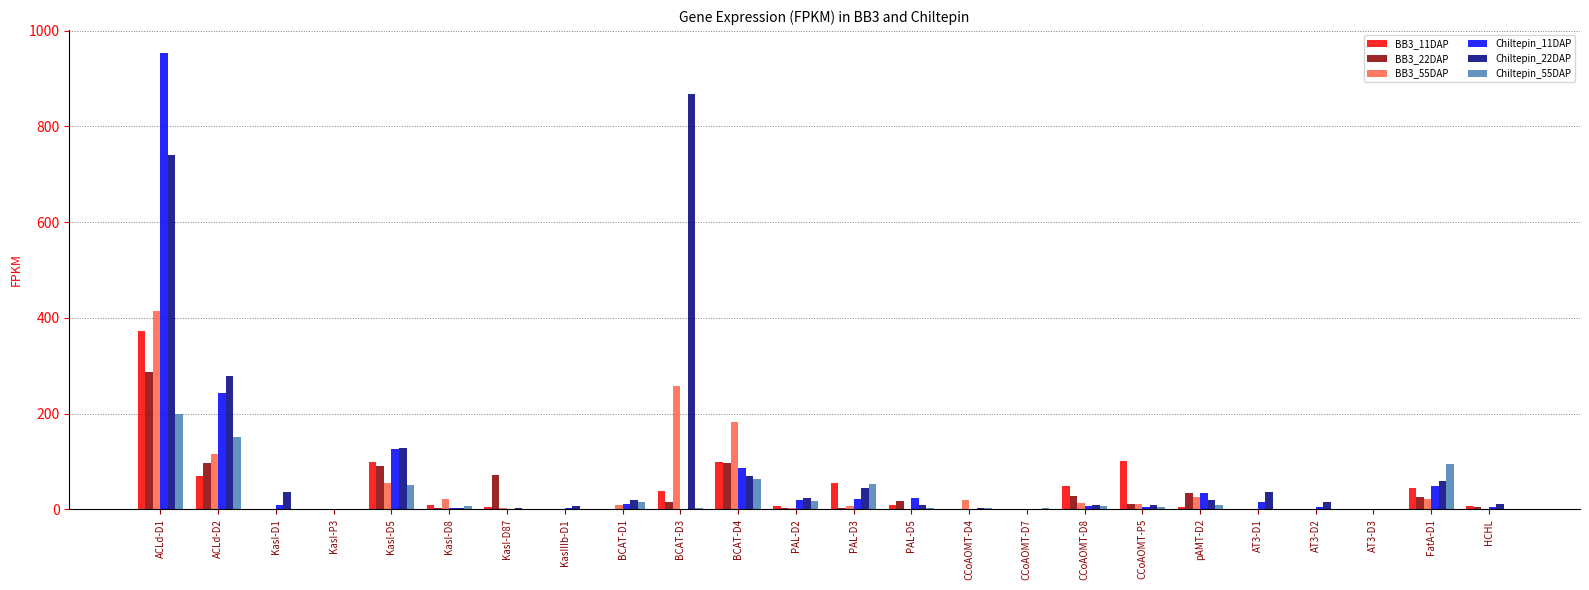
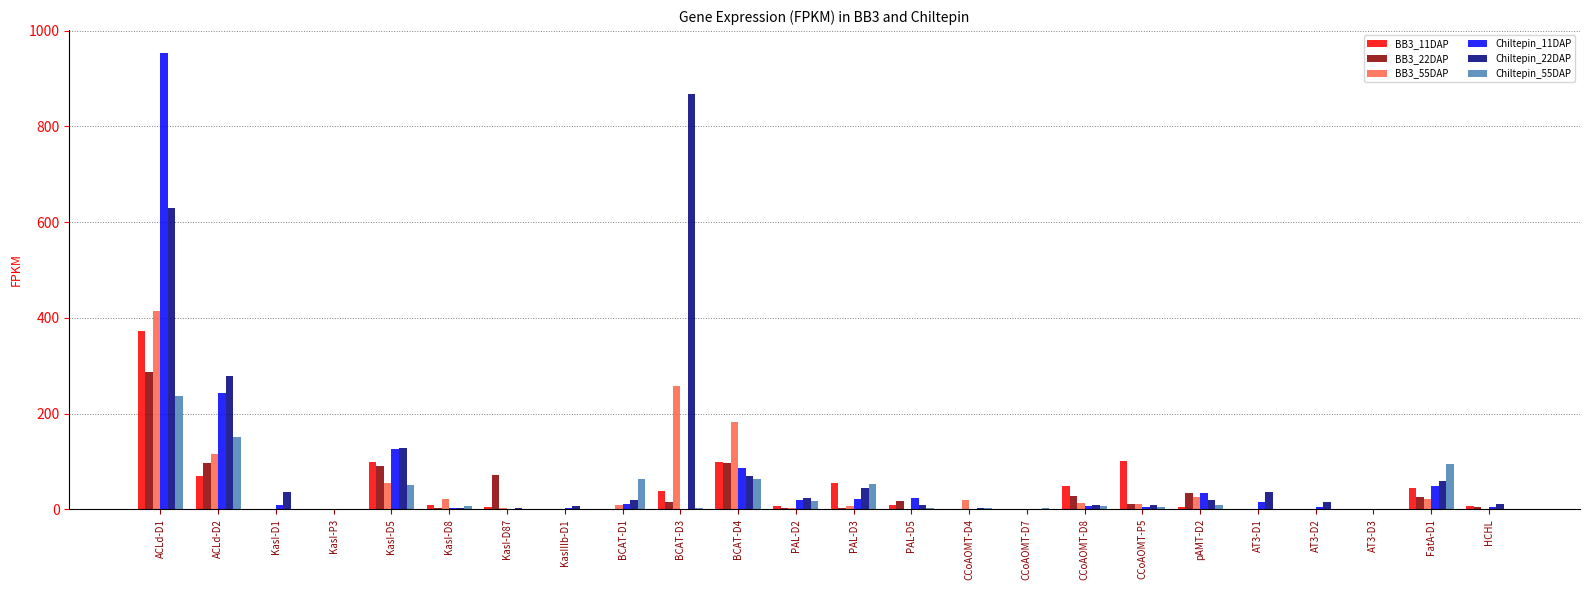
  {
    "BB3_11DAP": {
      "ACLd-D1": 370,
      "ACLd-D2": 70,
      "KasI-D5": 100,
      "KasI-D8": 10,
      "BCAT-D3": 40,
      "BCAT-D4": 100,
      "PAL-D2": 10,
      "PAL-D3": 50,
      "PAL-D5": 10,
      "CCoAOMT-D7": 0,
      "CCoAOMT-D8": 50,
      "CCoAOMT-P5": 100,
      "AT3-D1": 0,
      "AT3-D2": 0,
      "AT3-D3": 0,
      "FatA-D1": 40,
      "HCHL": 10
    },
    "BB3_22DAP": {
      "ACLd-D1": 290,
      "ACLd-D2": 100,
      "KasI-D5": 90,
      "KasI-D87": 70,
      "BCAT-D3": 10,
      "BCAT-D4": 100,
      "PAL-D5": 20,
      "CCoAOMT-D7": 0,
      "CCoAOMT-D8": 30,
      "CCoAOMT-P5": 10,
      "pAMT-D2": 30,
      "AT3-D1": 0,
      "AT3-D2": 0,
      "AT3-D3": 0,
      "FatA-D1": 20
    },
    "BB3_55DAP": {
      "ACLd-D1": 420,
      "ACLd-D2": 110,
      "KasI-D5": 60,
      "KasI-D8": 20,
      "BCAT-D1": 10,
      "BCAT-D3": 260,
      "BCAT-D4": 180,
      "PAL-D3": 10,
      "CCoAOMT-D4": 20,
      "CCoAOMT-D7": 0,
      "CCoAOMT-D8": 10,
      "CCoAOMT-P5": 10,
      "pAMT-D2": 30,
      "AT3-D1": 0,
      "AT3-D2": 0,
      "AT3-D3": 0,
      "FatA-D1": 20
    },
    "Chiltepin_11DAP": {
      "ACLd-D1": 950,
      "ACLd-D2": 240,
      "KasI-D1": 10,
      "KasI-D5": 130,
      "BCAT-D1": 10,
      "BCAT-D4": 90,
      "PAL-D2": 20,
      "PAL-D3": 20,
      "PAL-D5": 20,
      "CCoAOMT-D8": 10,
      "CCoAOMT-P5": 10,
      "pAMT-D2": 30,
      "AT3-D1": 20,
      "AT3-D2": 10,
      "FatA-D1": 50,
      "HCHL": 10
    },
    "Chiltepin_22DAP": {
-     "ACLd-D1": 740,
+     "ACLd-D1": 630,
      "ACLd-D2": 280,
      "KasI-D1": 40,
      "KasI-D5": 130,
      "KasIIIb-D1": 10,
      "BCAT-D1": 20,
      "BCAT-D3": 870,
      "BCAT-D4": 70,
      "PAL-D2": 20,
      "PAL-D3": 40,
      "PAL-D5": 10,
      "CCoAOMT-D8": 10,
      "CCoAOMT-P5": 10,
      "pAMT-D2": 20,
      "AT3-D1": 40,
      "AT3-D2": 10,
      "FatA-D1": 60,
      "HCHL": 10
    },
    "Chiltepin_55DAP": {
-     "ACLd-D1": 200,
+     "ACLd-D1": 240,
      "ACLd-D2": 150,
      "KasI-D5": 50,
      "KasI-D8": 10,
      "KasIIIb-D1": 0,
-     "BCAT-D1": 20,
+     "BCAT-D1": 60,
      "BCAT-D4": 60,
      "PAL-D2": 20,
      "PAL-D3": 50,
      "CCoAOMT-D8": 10,
      "CCoAOMT-P5": 10,
      "pAMT-D2": 10,
      "AT3-D1": 0,
      "AT3-D3": 0,
      "FatA-D1": 90
    }
  }
